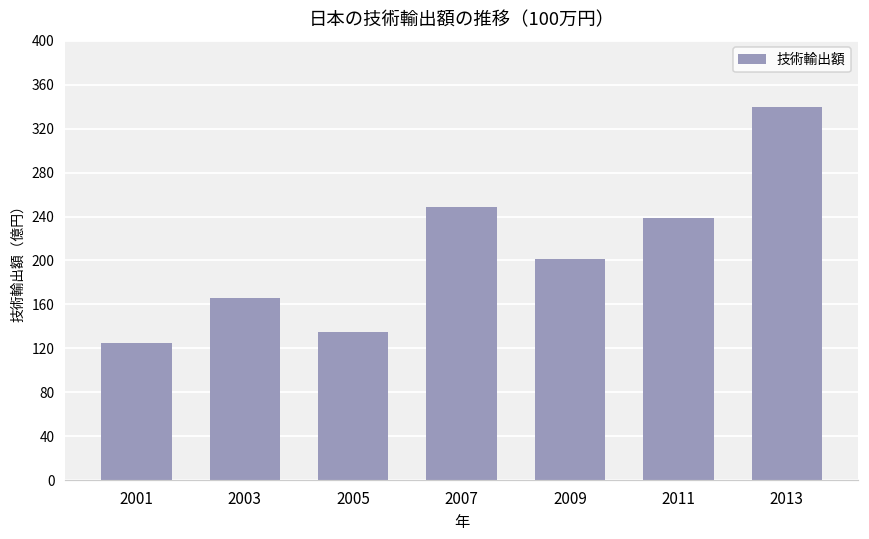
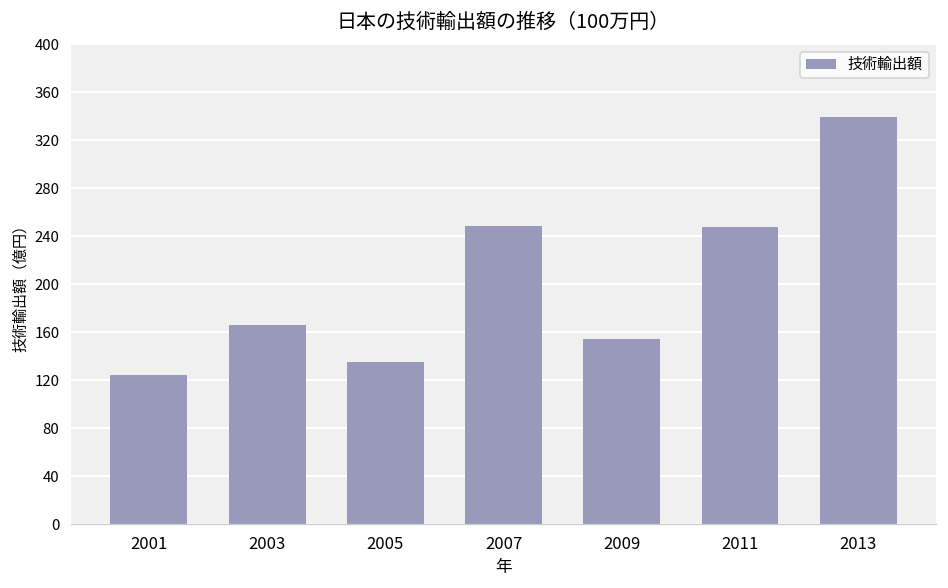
  {
    "2001": 120,
    "2003": 170,
    "2005": 140,
    "2007": 250,
-   "2009": 200,
-   "2011": 240,
+   "2009": 150,
+   "2011": 250,
    "2013": 340
  }
